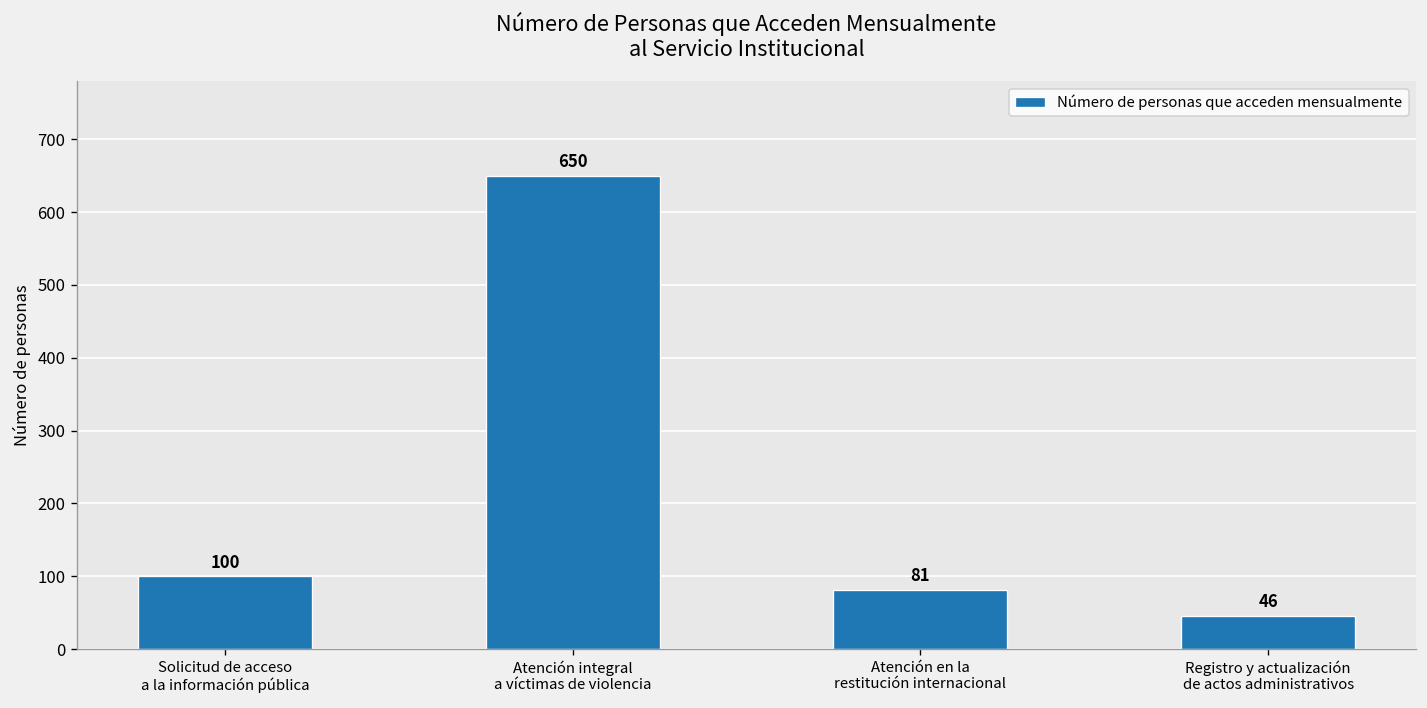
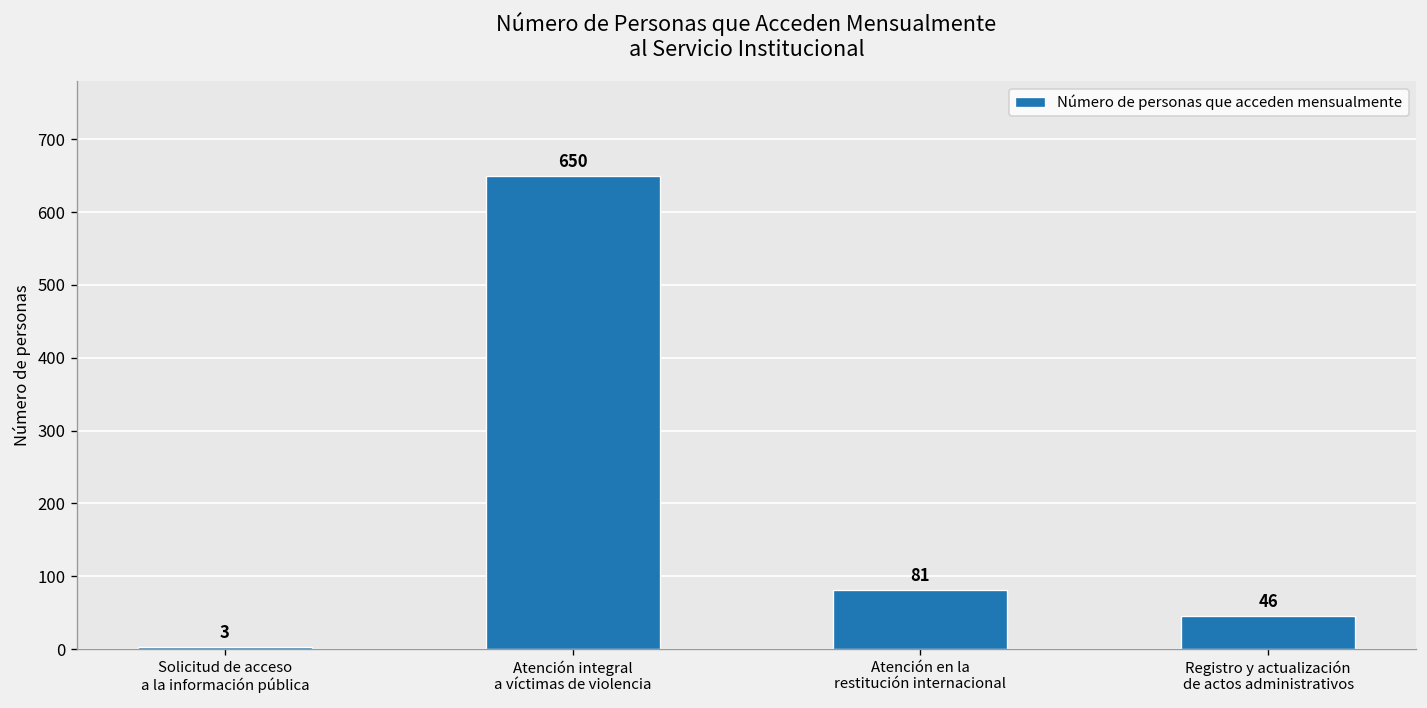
  {
-   "Solicitud de acceso a la información pública": 100,
+   "Solicitud de acceso a la información pública": 3,
    "Atención integral a víctimas de violencia": 650,
    "Atención en la restitución internacional": 81,
    "Registro y actualización de actos administrativos": 46
  }
